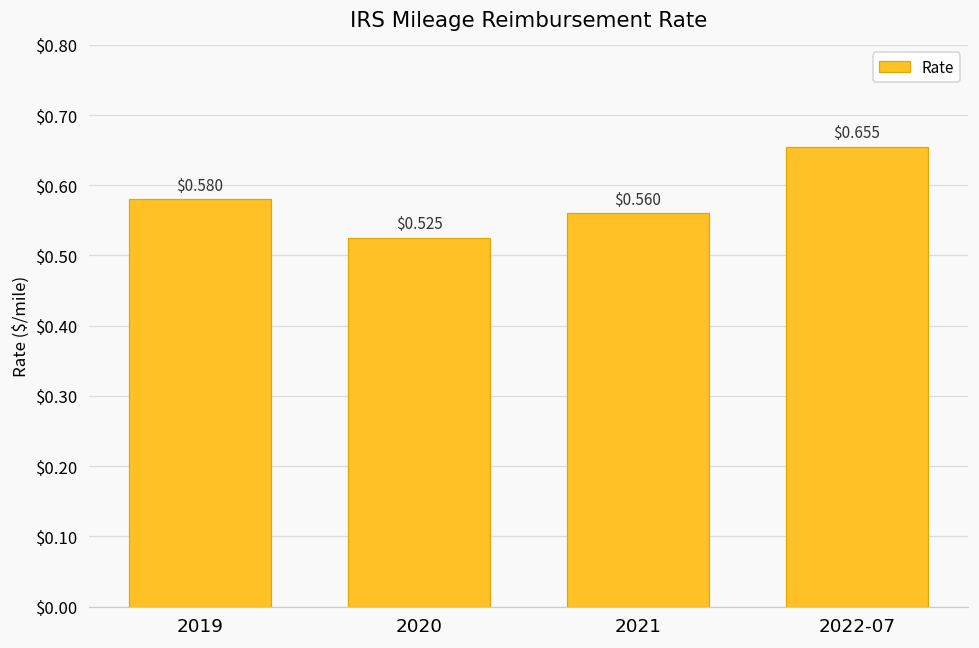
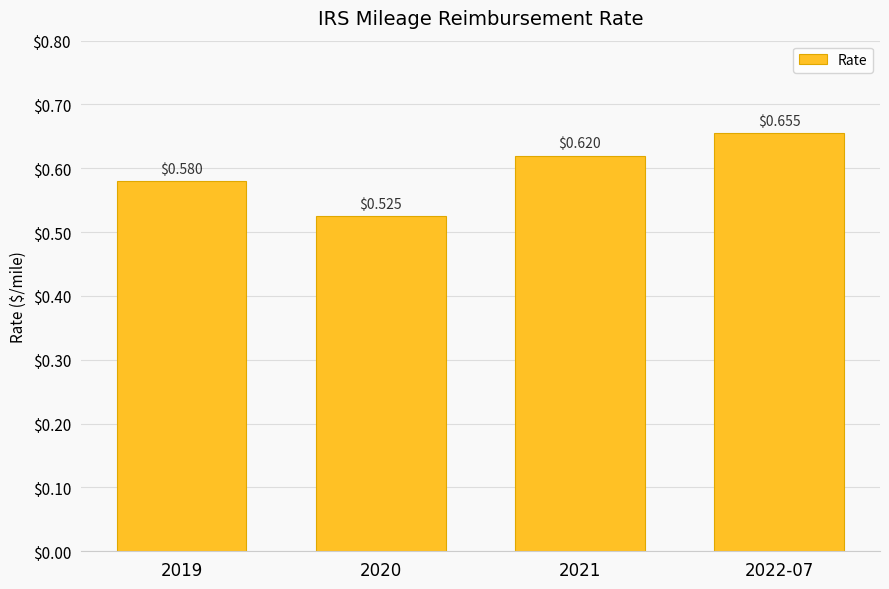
  {
    "2019": "$0.580",
    "2020": "$0.525",
-   "2021": "$0.560",
+   "2021": "$0.620",
    "2022-07": "$0.655"
  }
